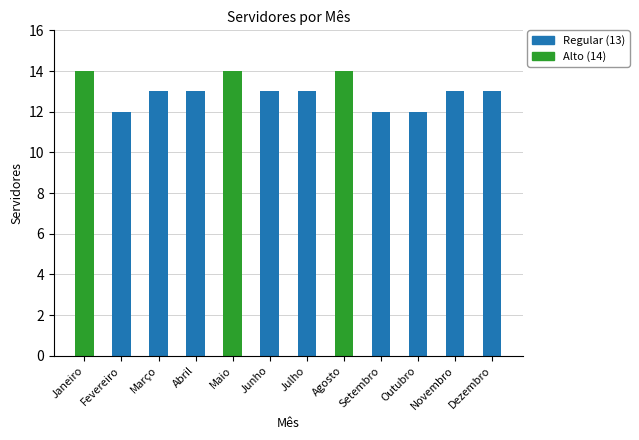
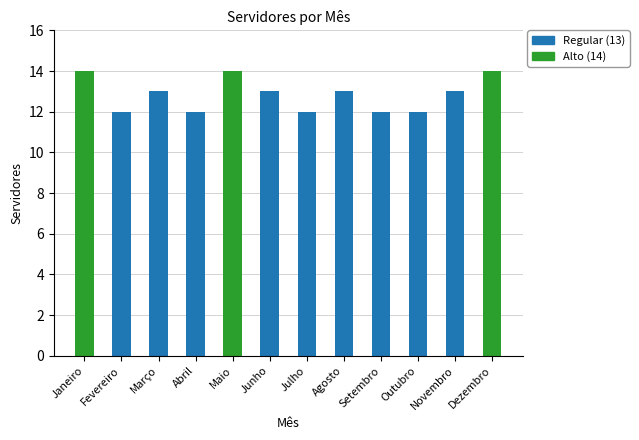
  {
    "Janeiro": 14,
    "Fevereiro": 12,
    "Março": 13,
-   "Abril": 13,
+   "Abril": 12,
    "Maio": 14,
    "Junho": 13,
-   "Julho": 13,
-   "Agosto": 14,
+   "Julho": 12,
+   "Agosto": 13,
    "Setembro": 12,
    "Outubro": 12,
    "Novembro": 13,
-   "Dezembro": 13
+   "Dezembro": 14
  }
